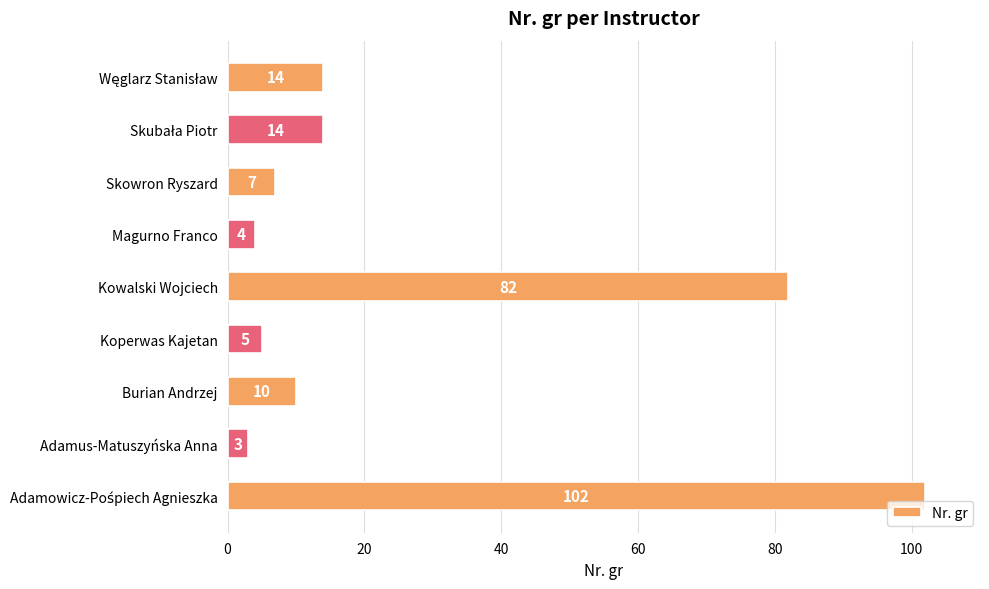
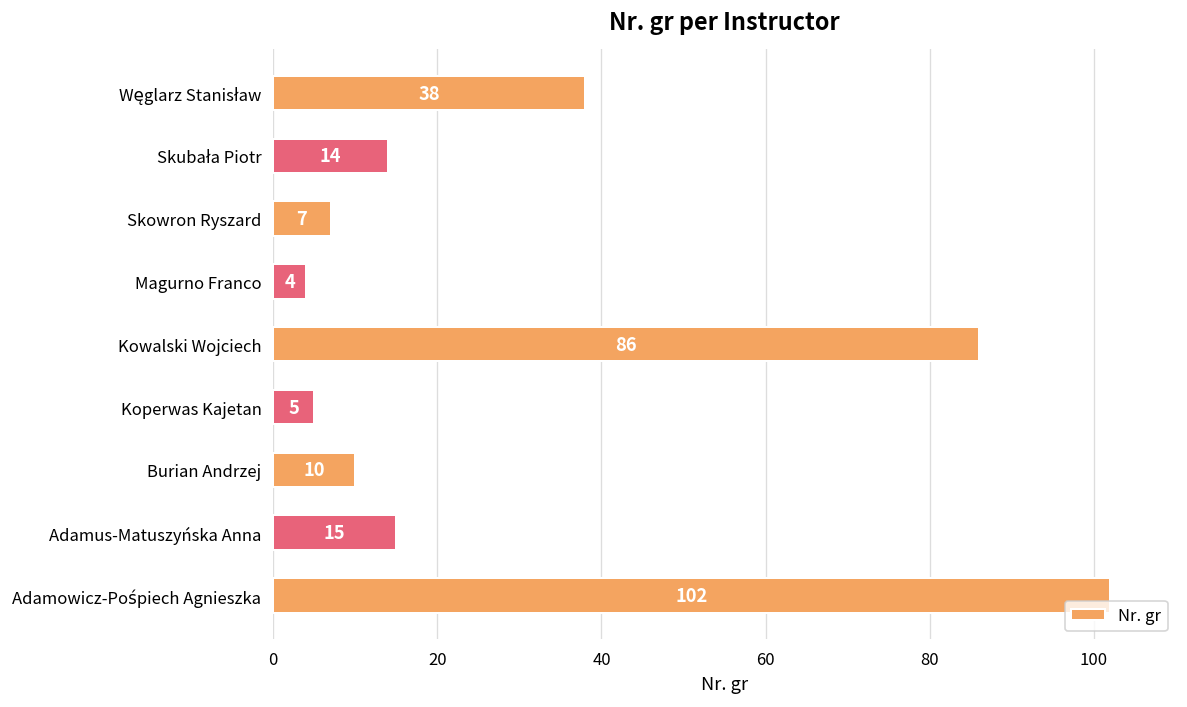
  {
-   "Węglarz Stanisław": 14,
+   "Węglarz Stanisław": 38,
    "Skubała Piotr": 14,
    "Skowron Ryszard": 7,
    "Magurno Franco": 4,
-   "Kowalski Wojciech": 82,
+   "Kowalski Wojciech": 86,
    "Koperwas Kajetan": 5,
    "Burian Andrzej": 10,
-   "Adamus-Matuszyńska Anna": 3,
+   "Adamus-Matuszyńska Anna": 15,
    "Adamowicz-Pośpiech Agnieszka": 102
  }
